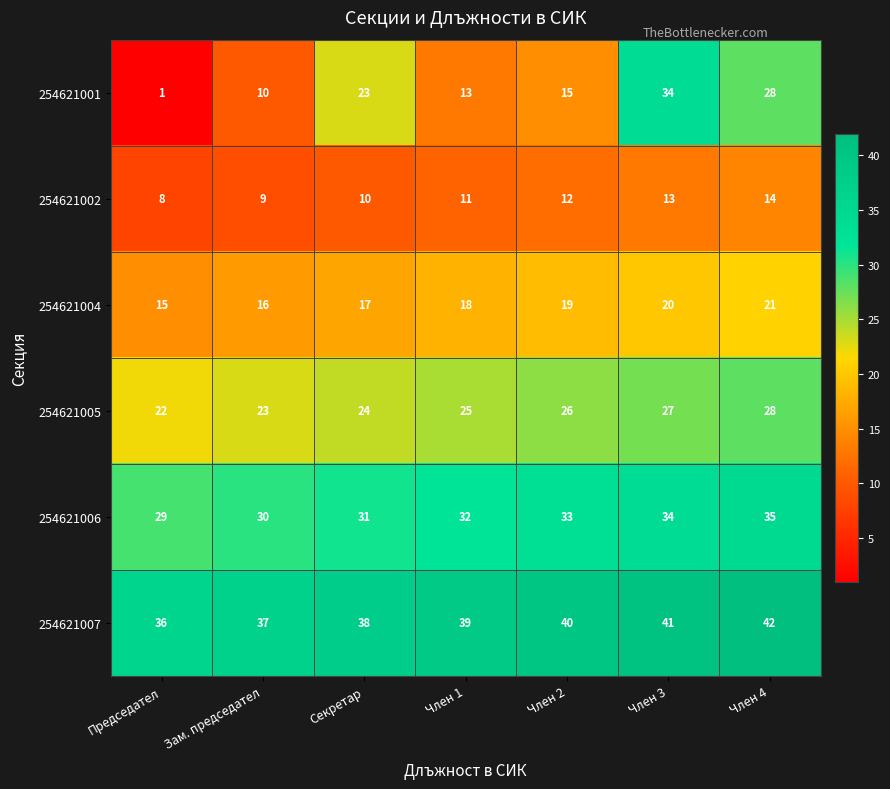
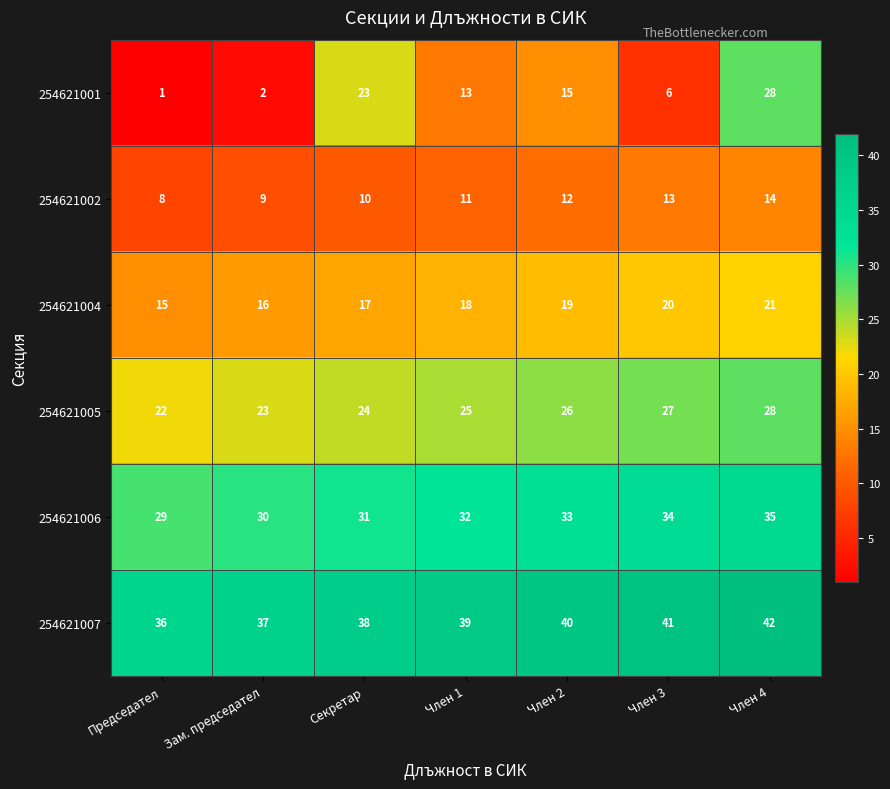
  {
    "254621001": {
      "Председател": 1,
-     "Зам. председател": 10,
+     "Зам. председател": 2,
      "Секретар": 23,
      "Член 1": 13,
      "Член 2": 15,
-     "Член 3": 34,
+     "Член 3": 6,
      "Член 4": 28
    },
    "254621002": {
      "Председател": 8,
      "Зам. председател": 9,
      "Секретар": 10,
      "Член 1": 11,
      "Член 2": 12,
      "Член 3": 13,
      "Член 4": 14
    },
    "254621004": {
      "Председател": 15,
      "Зам. председател": 16,
      "Секретар": 17,
      "Член 1": 18,
      "Член 2": 19,
      "Член 3": 20,
      "Член 4": 21
    },
    "254621005": {
      "Председател": 22,
      "Зам. председател": 23,
      "Секретар": 24,
      "Член 1": 25,
      "Член 2": 26,
      "Член 3": 27,
      "Член 4": 28
    },
    "254621006": {
      "Председател": 29,
      "Зам. председател": 30,
      "Секретар": 31,
      "Член 1": 32,
      "Член 2": 33,
      "Член 3": 34,
      "Член 4": 35
    },
    "254621007": {
      "Председател": 36,
      "Зам. председател": 37,
      "Секретар": 38,
      "Член 1": 39,
      "Член 2": 40,
      "Член 3": 41,
      "Член 4": 42
    }
  }
